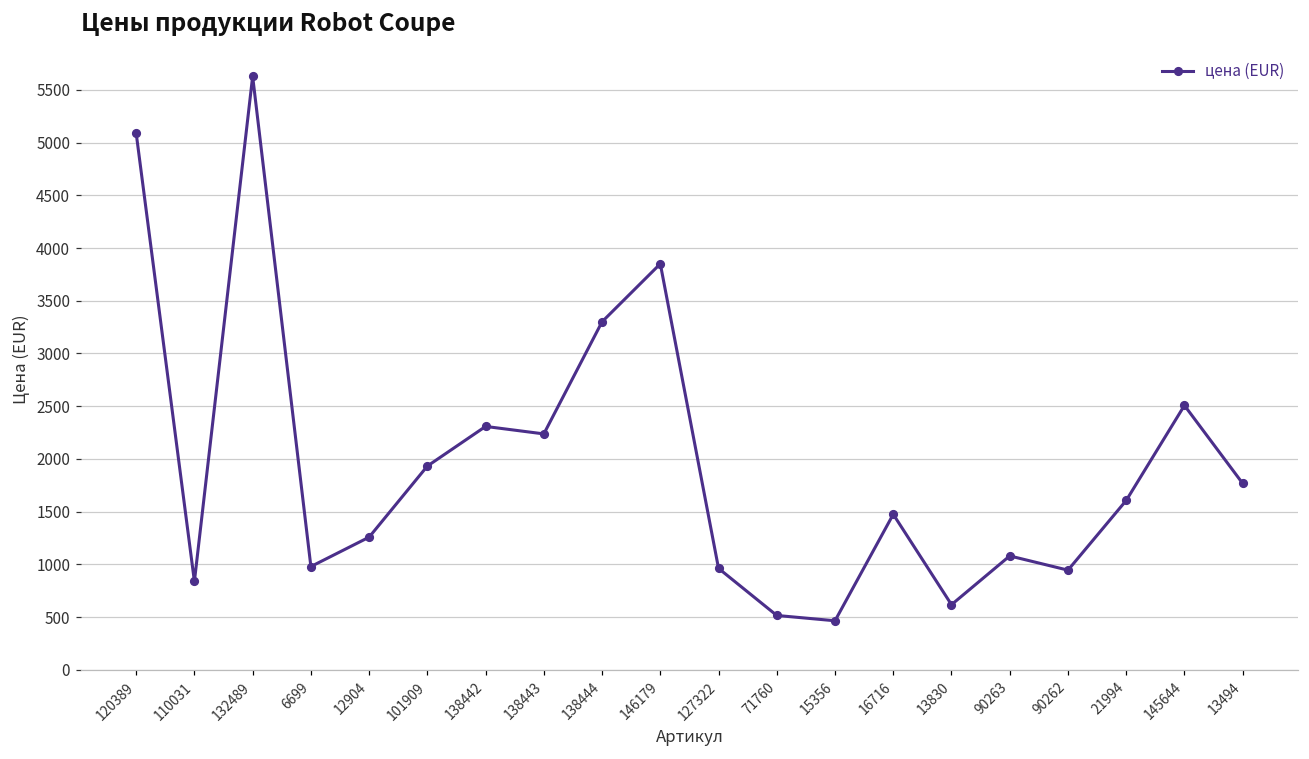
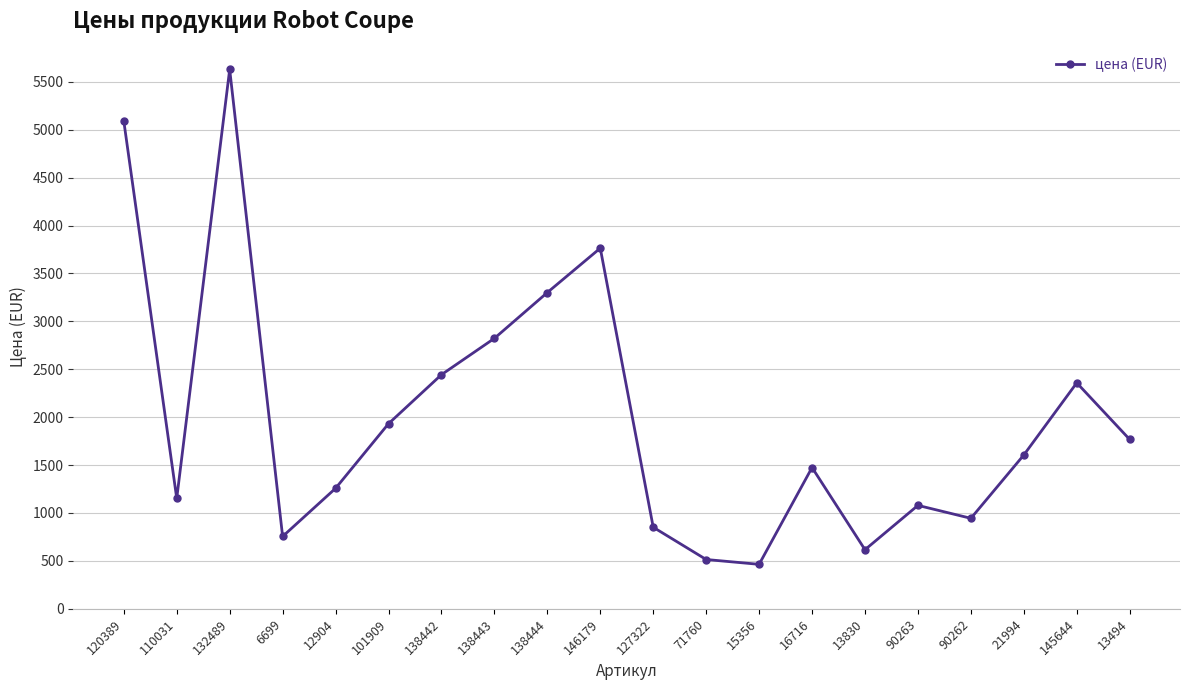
  {
    "120389": 5100,
-   "110031": 800,
+   "110031": 1200,
    "132489": 5600,
-   "6699": 1000,
+   "6699": 800,
    "12904": 1300,
    "101909": 1900,
-   "138442": 2300,
-   "138443": 2200,
+   "138442": 2400,
+   "138443": 2800,
    "138444": 3300,
-   "146179": 3900,
-   "127322": 1000,
+   "146179": 3800,
+   "127322": 900,
    "71760": 500,
    "15356": 500,
    "16716": 1500,
    "13830": 600,
    "90263": 1100,
    "90262": 900,
    "21994": 1600,
-   "145644": 2500,
+   "145644": 2400,
    "13494": 1800
  }
